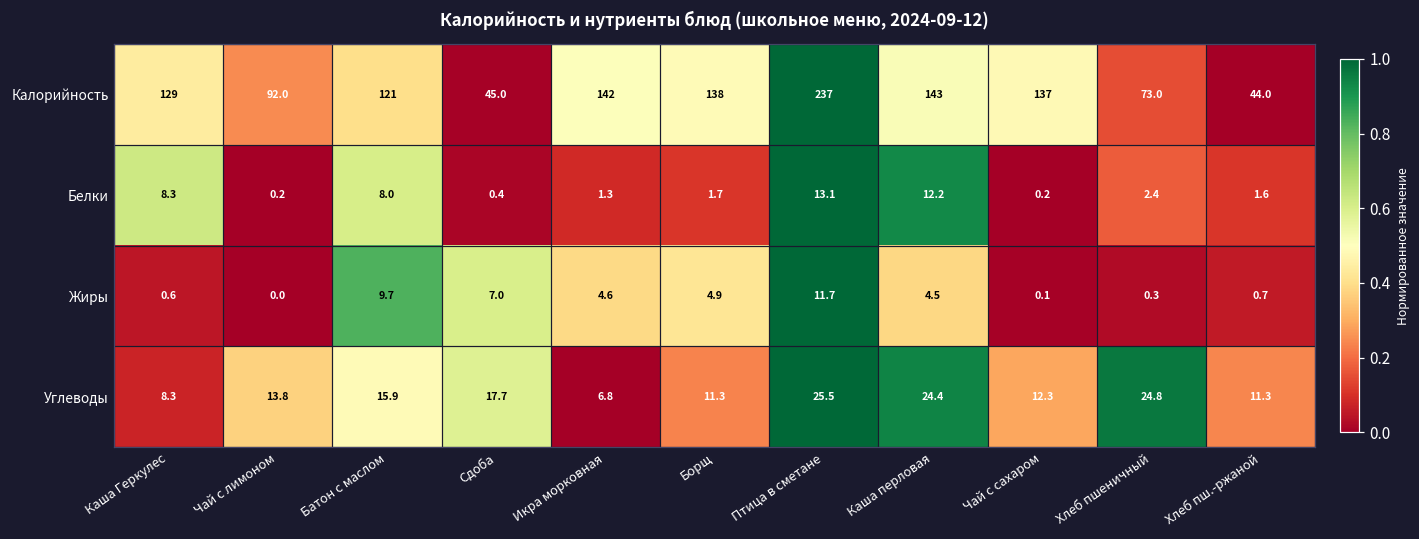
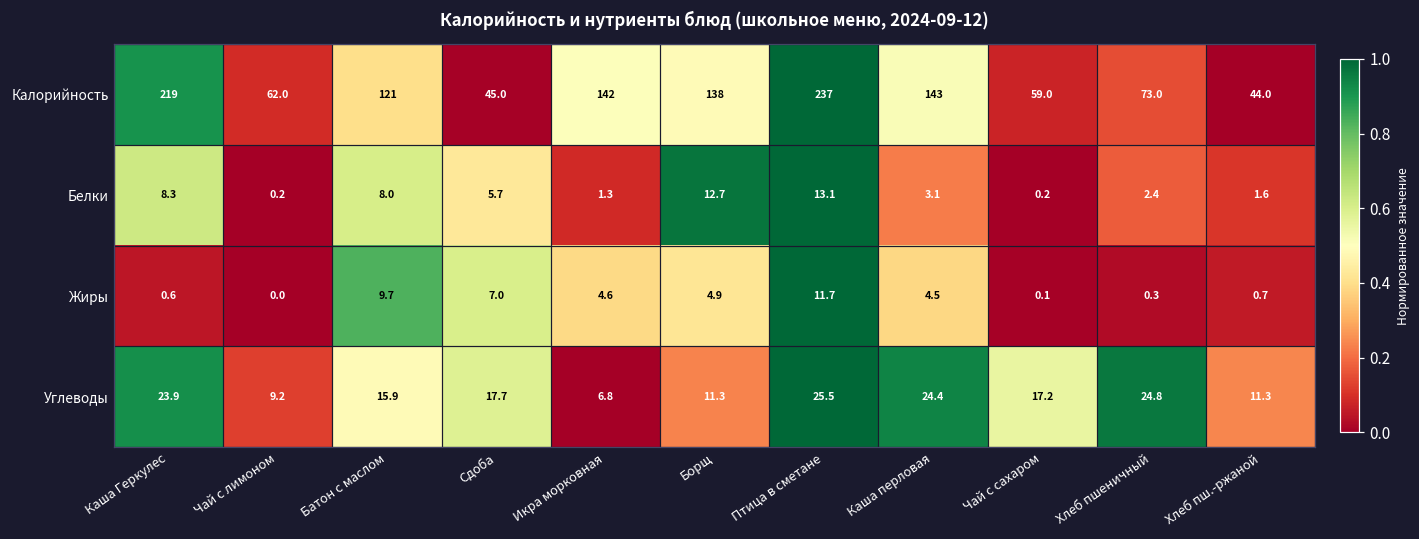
  {
    "Калорийность": {
-     "Каша Геркулес": 129,
-     "Чай с лимоном": 92.0,
+     "Каша Геркулес": 219,
+     "Чай с лимоном": 62.0,
      "Батон с маслом": 121,
      "Сдоба": 45.0,
      "Икра морковная": 142,
      "Борщ": 138,
      "Птица в сметане": 237,
      "Каша перловая": 143,
-     "Чай с сахаром": 137,
+     "Чай с сахаром": 59.0,
      "Хлеб пшеничный": 73.0,
      "Хлеб пш.-ржаной": 44.0
    },
    "Белки": {
      "Каша Геркулес": 8.3,
      "Чай с лимоном": 0.2,
      "Батон с маслом": 8.0,
-     "Сдоба": 0.4,
+     "Сдоба": 5.7,
      "Икра морковная": 1.3,
-     "Борщ": 1.7,
+     "Борщ": 12.7,
      "Птица в сметане": 13.1,
-     "Каша перловая": 12.2,
+     "Каша перловая": 3.1,
      "Чай с сахаром": 0.2,
      "Хлеб пшеничный": 2.4,
      "Хлеб пш.-ржаной": 1.6
    },
    "Жиры": {
      "Каша Геркулес": 0.6,
      "Чай с лимоном": 0.0,
      "Батон с маслом": 9.7,
      "Сдоба": 7.0,
      "Икра морковная": 4.6,
      "Борщ": 4.9,
      "Птица в сметане": 11.7,
      "Каша перловая": 4.5,
      "Чай с сахаром": 0.1,
      "Хлеб пшеничный": 0.3,
      "Хлеб пш.-ржаной": 0.7
    },
    "Углеводы": {
-     "Каша Геркулес": 8.3,
-     "Чай с лимоном": 13.8,
+     "Каша Геркулес": 23.9,
+     "Чай с лимоном": 9.2,
      "Батон с маслом": 15.9,
      "Сдоба": 17.7,
      "Икра морковная": 6.8,
      "Борщ": 11.3,
      "Птица в сметане": 25.5,
      "Каша перловая": 24.4,
-     "Чай с сахаром": 12.3,
+     "Чай с сахаром": 17.2,
      "Хлеб пшеничный": 24.8,
      "Хлеб пш.-ржаной": 11.3
    }
  }
